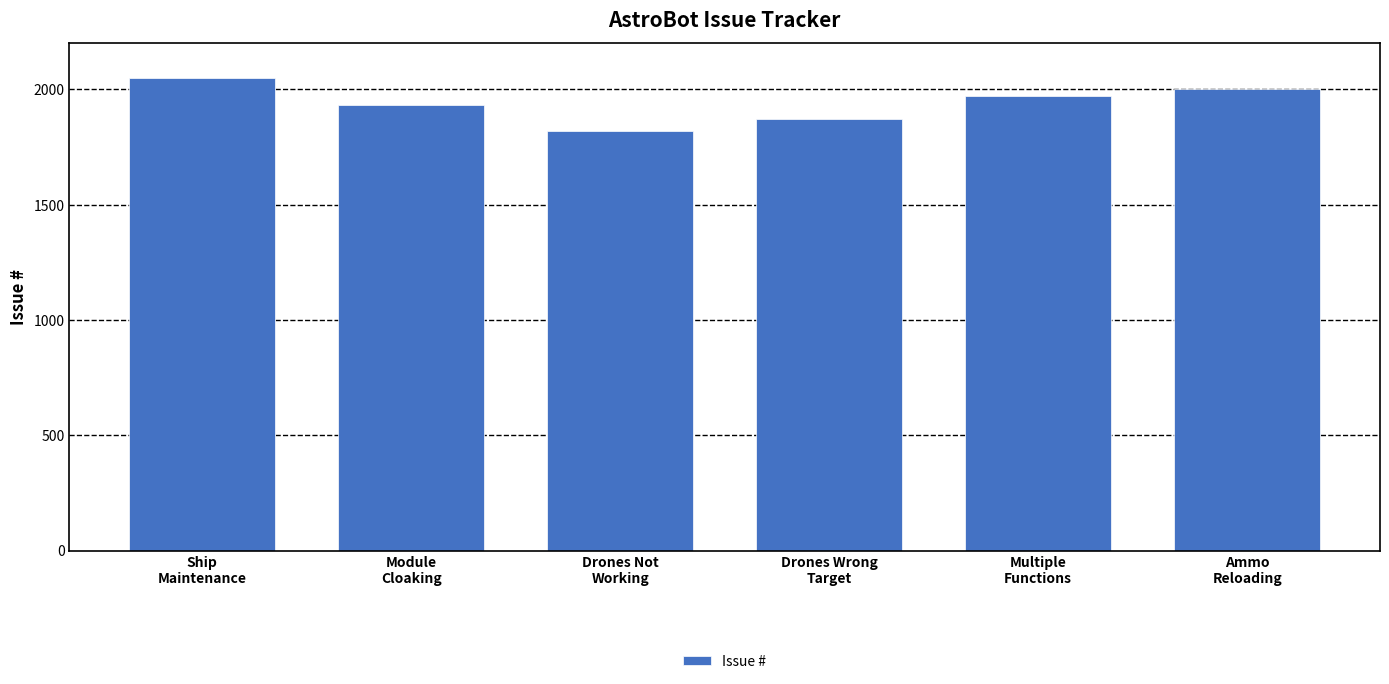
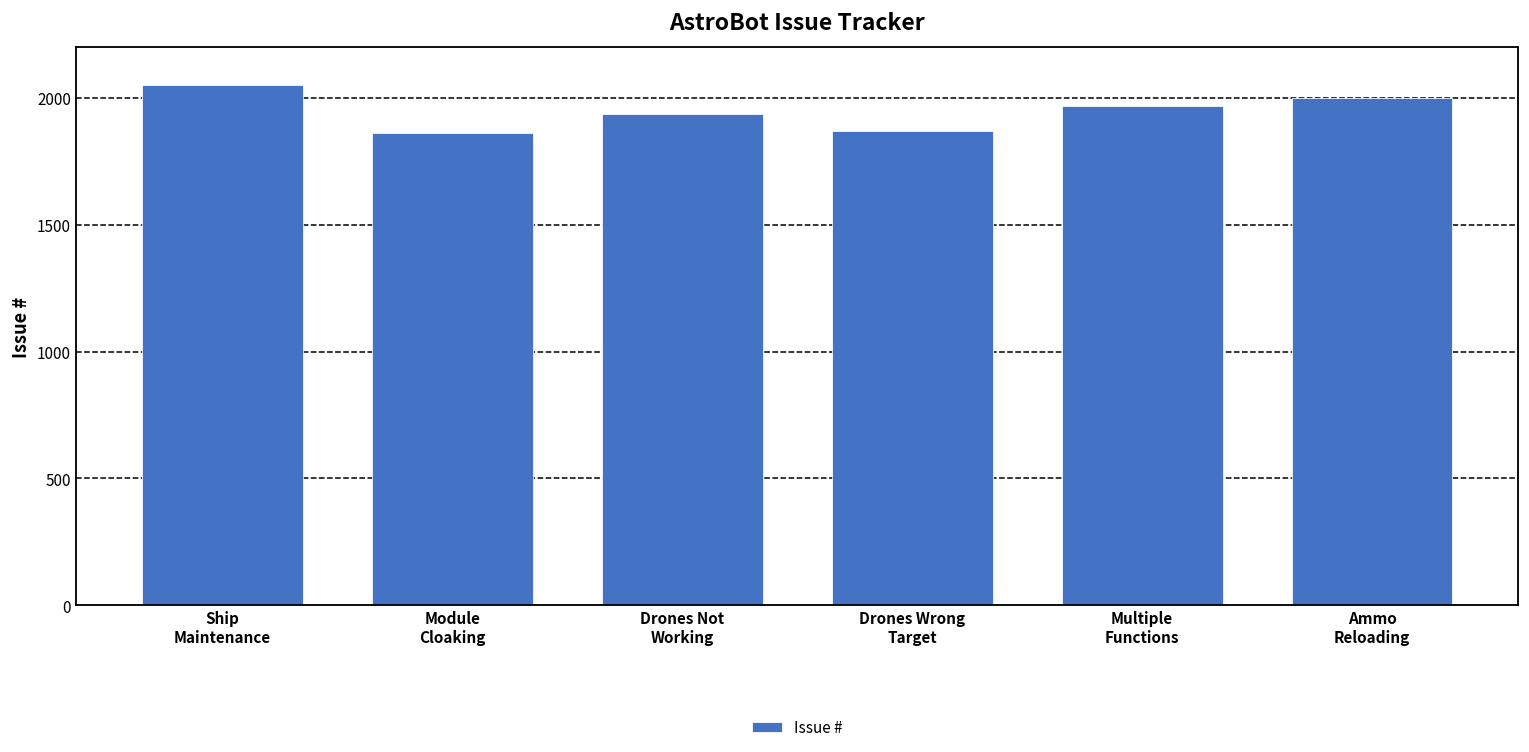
  {
    "Ship Maintenance": 2050,
-   "Module Cloaking": 1930,
-   "Drones Not Working": 1820,
+   "Module Cloaking": 1860,
+   "Drones Not Working": 1940,
    "Drones Wrong Target": 1870,
    "Multiple Functions": 1970,
    "Ammo Reloading": 2000
  }
